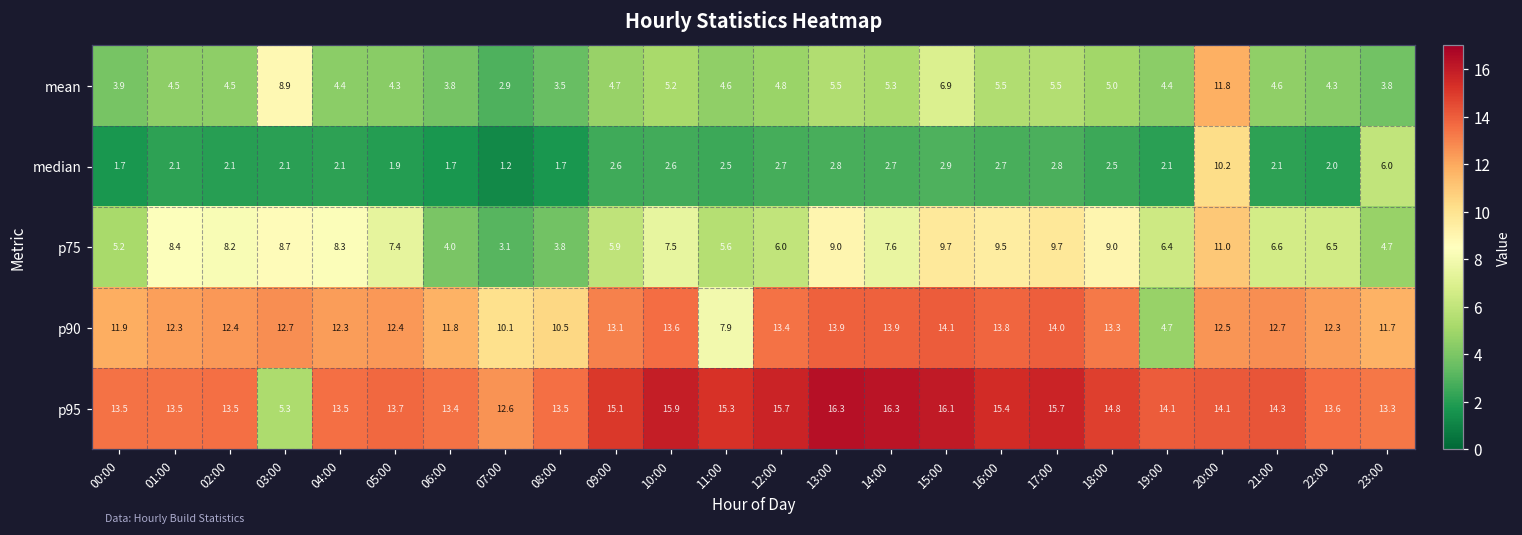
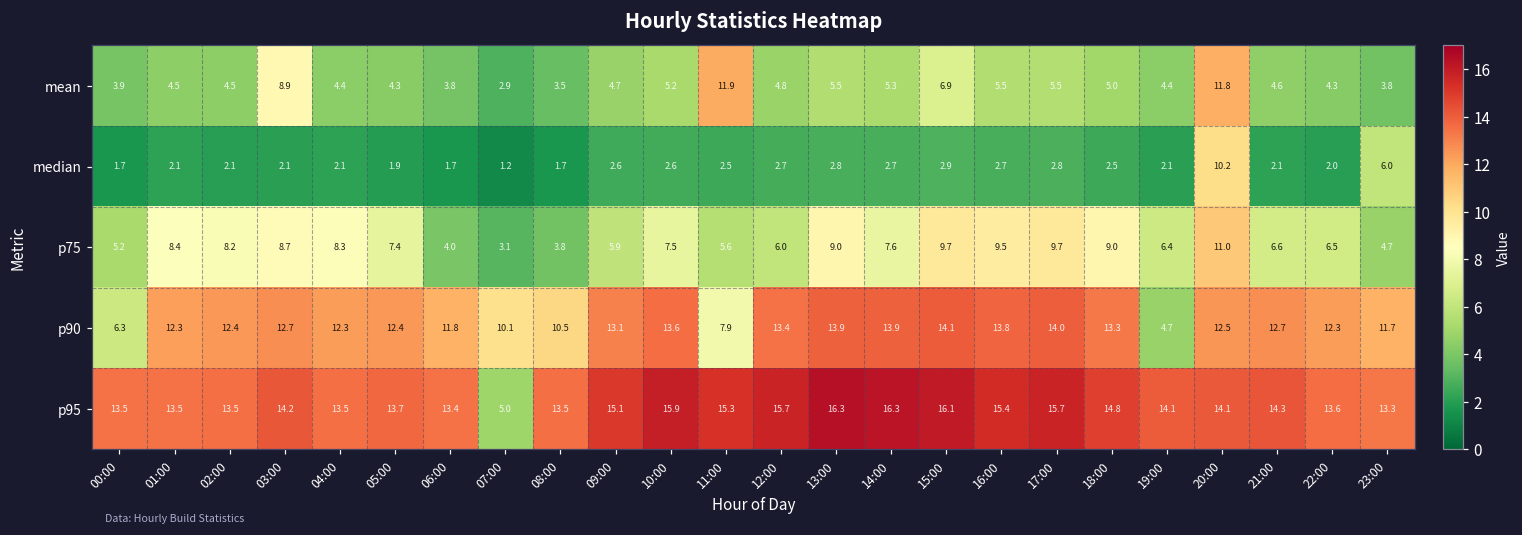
  {
    "mean": {
      "00:00": 3.9,
      "01:00": 4.5,
      "02:00": 4.5,
      "03:00": 8.9,
      "04:00": 4.4,
      "05:00": 4.3,
      "06:00": 3.8,
      "07:00": 2.9,
      "08:00": 3.5,
      "09:00": 4.7,
      "10:00": 5.2,
-     "11:00": 4.6,
+     "11:00": 11.9,
      "12:00": 4.8,
      "13:00": 5.5,
      "14:00": 5.3,
      "15:00": 6.9,
      "16:00": 5.5,
      "17:00": 5.5,
      "18:00": 5.0,
      "19:00": 4.4,
      "20:00": 11.8,
      "21:00": 4.6,
      "22:00": 4.3,
      "23:00": 3.8
    },
    "median": {
      "00:00": 1.7,
      "01:00": 2.1,
      "02:00": 2.1,
      "03:00": 2.1,
      "04:00": 2.1,
      "05:00": 1.9,
      "06:00": 1.7,
      "07:00": 1.2,
      "08:00": 1.7,
      "09:00": 2.6,
      "10:00": 2.6,
      "11:00": 2.5,
      "12:00": 2.7,
      "13:00": 2.8,
      "14:00": 2.7,
      "15:00": 2.9,
      "16:00": 2.7,
      "17:00": 2.8,
      "18:00": 2.5,
      "19:00": 2.1,
      "20:00": 10.2,
      "21:00": 2.1,
      "22:00": 2.0,
      "23:00": 6.0
    },
    "p75": {
      "00:00": 5.2,
      "01:00": 8.4,
      "02:00": 8.2,
      "03:00": 8.7,
      "04:00": 8.3,
      "05:00": 7.4,
      "06:00": 4.0,
      "07:00": 3.1,
      "08:00": 3.8,
      "09:00": 5.9,
      "10:00": 7.5,
      "11:00": 5.6,
      "12:00": 6.0,
      "13:00": 9.0,
      "14:00": 7.6,
      "15:00": 9.7,
      "16:00": 9.5,
      "17:00": 9.7,
      "18:00": 9.0,
      "19:00": 6.4,
      "20:00": 11.0,
      "21:00": 6.6,
      "22:00": 6.5,
      "23:00": 4.7
    },
    "p90": {
-     "00:00": 11.9,
+     "00:00": 6.3,
      "01:00": 12.3,
      "02:00": 12.4,
      "03:00": 12.7,
      "04:00": 12.3,
      "05:00": 12.4,
      "06:00": 11.8,
      "07:00": 10.1,
      "08:00": 10.5,
      "09:00": 13.1,
      "10:00": 13.6,
      "11:00": 7.9,
      "12:00": 13.4,
      "13:00": 13.9,
      "14:00": 13.9,
      "15:00": 14.1,
      "16:00": 13.8,
      "17:00": 14.0,
      "18:00": 13.3,
      "19:00": 4.7,
      "20:00": 12.5,
      "21:00": 12.7,
      "22:00": 12.3,
      "23:00": 11.7
    },
    "p95": {
      "00:00": 13.5,
      "01:00": 13.5,
      "02:00": 13.5,
-     "03:00": 5.3,
+     "03:00": 14.2,
      "04:00": 13.5,
      "05:00": 13.7,
      "06:00": 13.4,
-     "07:00": 12.6,
+     "07:00": 5.0,
      "08:00": 13.5,
      "09:00": 15.1,
      "10:00": 15.9,
      "11:00": 15.3,
      "12:00": 15.7,
      "13:00": 16.3,
      "14:00": 16.3,
      "15:00": 16.1,
      "16:00": 15.4,
      "17:00": 15.7,
      "18:00": 14.8,
      "19:00": 14.1,
      "20:00": 14.1,
      "21:00": 14.3,
      "22:00": 13.6,
      "23:00": 13.3
    }
  }
